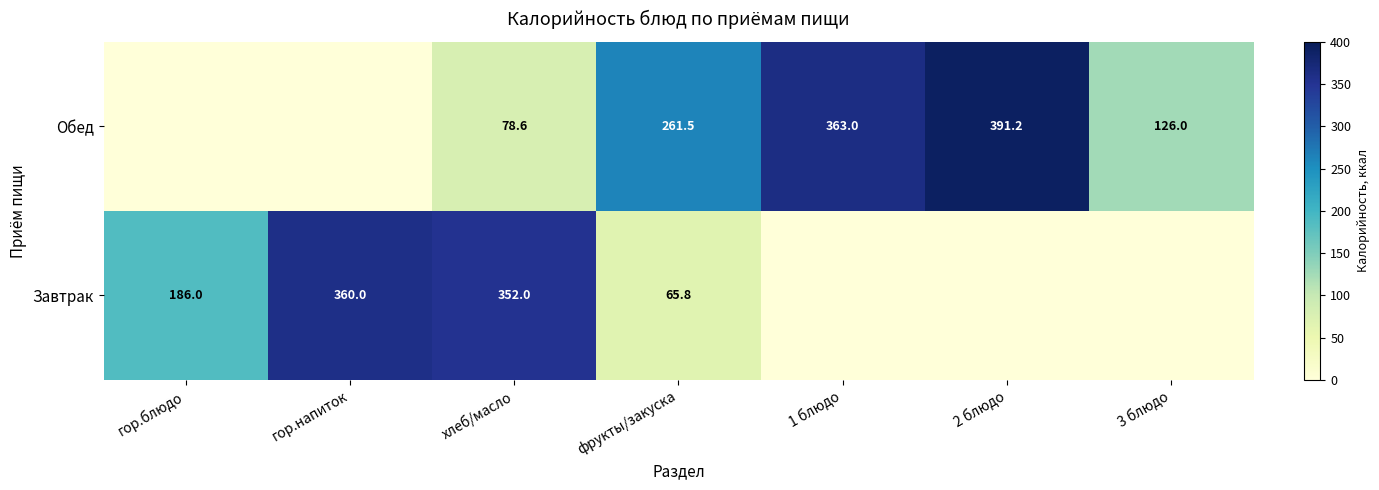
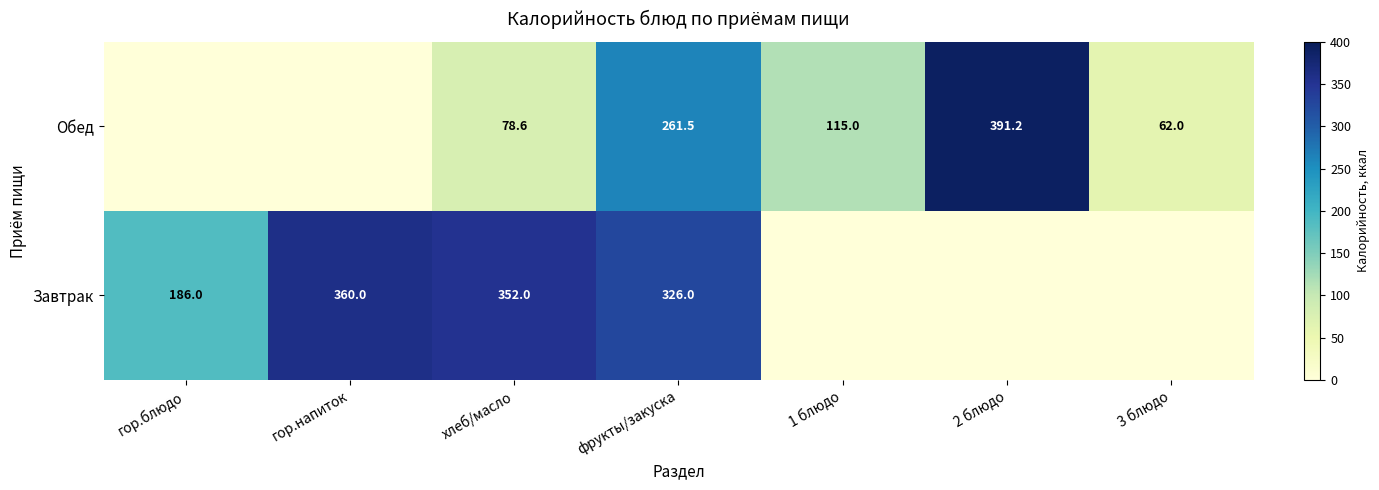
  {
    "Обед": {
      "хлеб/масло": 78.6,
      "фрукты/закуска": 261.5,
-     "1 блюдо": 363.0,
+     "1 блюдо": 115.0,
      "2 блюдо": 391.2,
-     "3 блюдо": 126.0
+     "3 блюдо": 62.0
    },
    "Завтрак": {
      "гор.блюдо": 186.0,
      "гор.напиток": 360.0,
      "хлеб/масло": 352.0,
-     "фрукты/закуска": 65.8
+     "фрукты/закуска": 326.0
    }
  }
